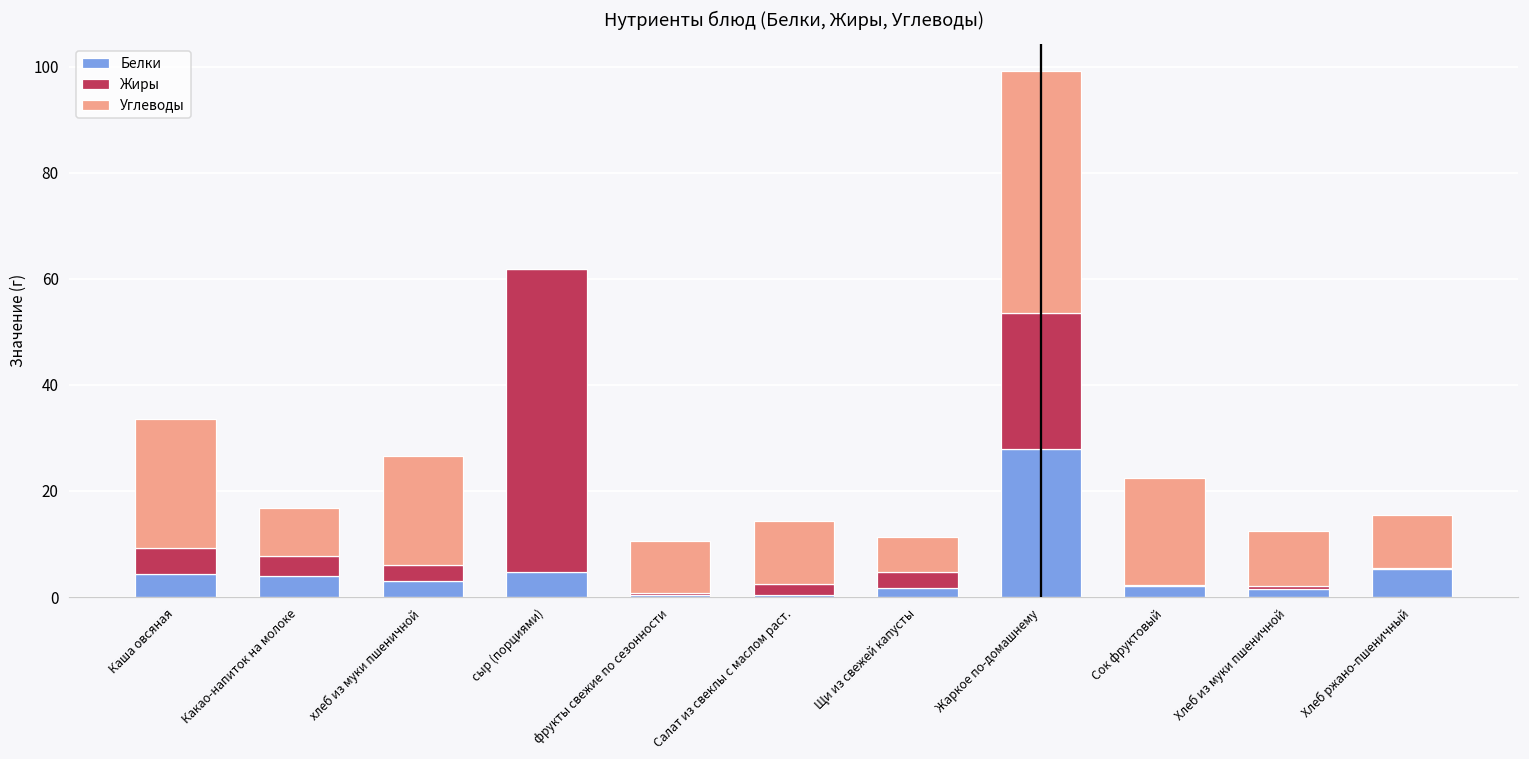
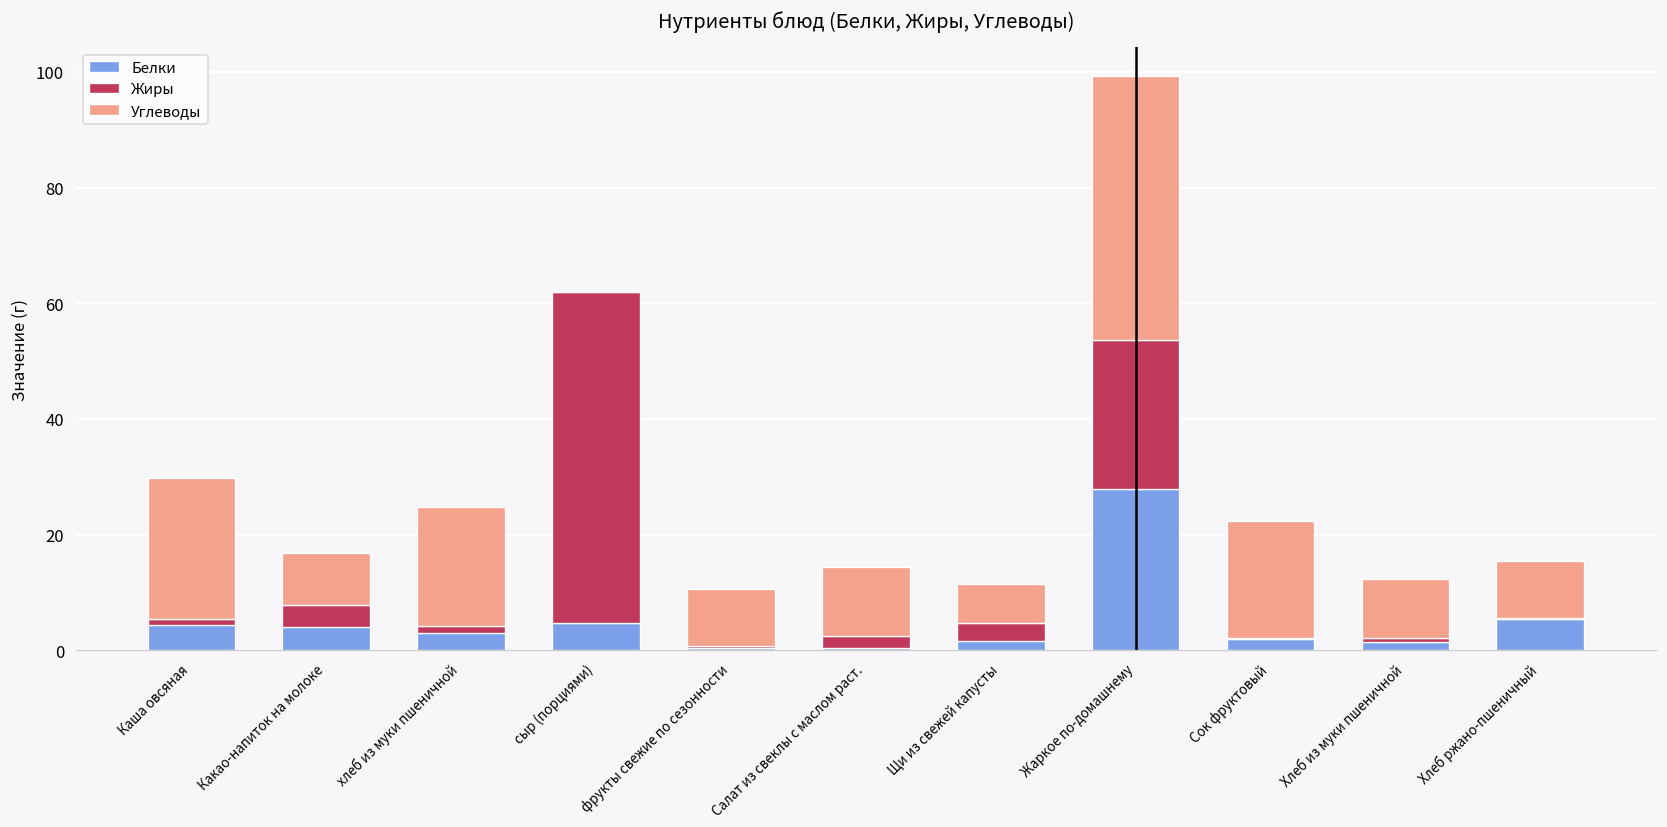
  {
    "Белки": {
      "Каша овсяная": 4,
      "Какао-напиток на молоке": 4,
      "хлеб из муки пшеничной": 3,
      "сыр (порциями)": 5,
      "Щи из свежей капусты": 2,
      "Жаркое по-домашнему": 28,
      "Сок фруктовый": 2,
      "Хлеб из муки пшеничной": 2,
      "Хлеб ржано-пшеничный": 5
    },
    "Жиры": {
-     "Каша овсяная": 5,
+     "Каша овсяная": 1,
      "Какао-напиток на молоке": 4,
-     "хлеб из муки пшеничной": 3,
+     "хлеб из муки пшеничной": 1,
      "сыр (порциями)": 57,
      "Салат из свеклы с маслом раст.": 2,
      "Щи из свежей капусты": 3,
      "Жаркое по-домашнему": 26,
      "Хлеб из муки пшеничной": 1
    },
    "Углеводы": {
      "Каша овсяная": 24,
      "Какао-напиток на молоке": 9,
      "хлеб из муки пшеничной": 21,
      "сыр (порциями)": 0,
      "фрукты свежие по сезонности": 10,
      "Салат из свеклы с маслом раст.": 12,
      "Щи из свежей капусты": 7,
      "Жаркое по-домашнему": 46,
      "Сок фруктовый": 20,
      "Хлеб из муки пшеничной": 10,
      "Хлеб ржано-пшеничный": 10
    }
  }
